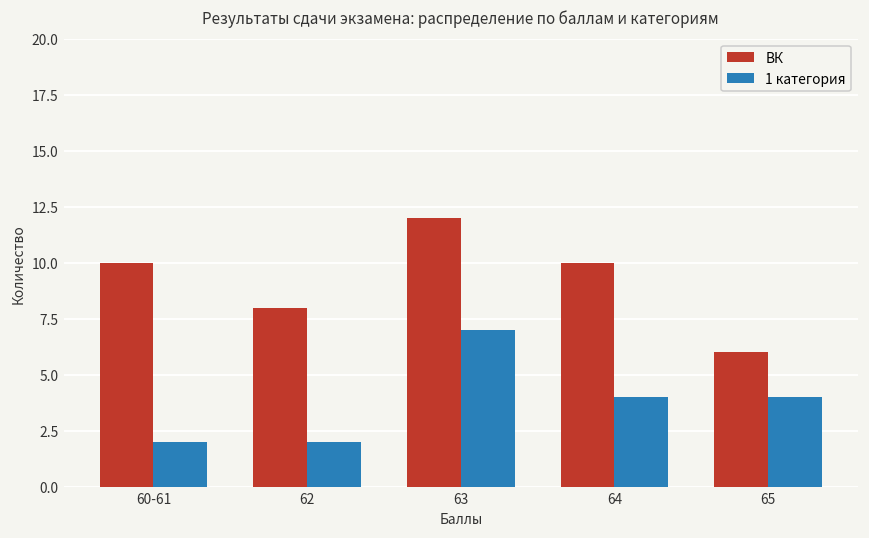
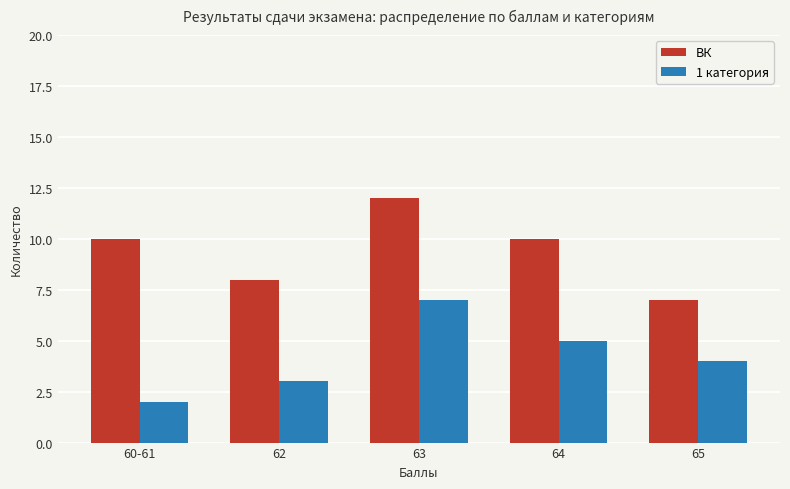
  {
    "ВК": {
      "60-61": 10,
      "62": 8,
      "63": 12,
      "64": 10,
-     "65": 6
+     "65": 7
    },
    "1 категория": {
      "60-61": 2,
-     "62": 2,
+     "62": 3,
      "63": 7,
-     "64": 4,
+     "64": 5,
      "65": 4
    }
  }
